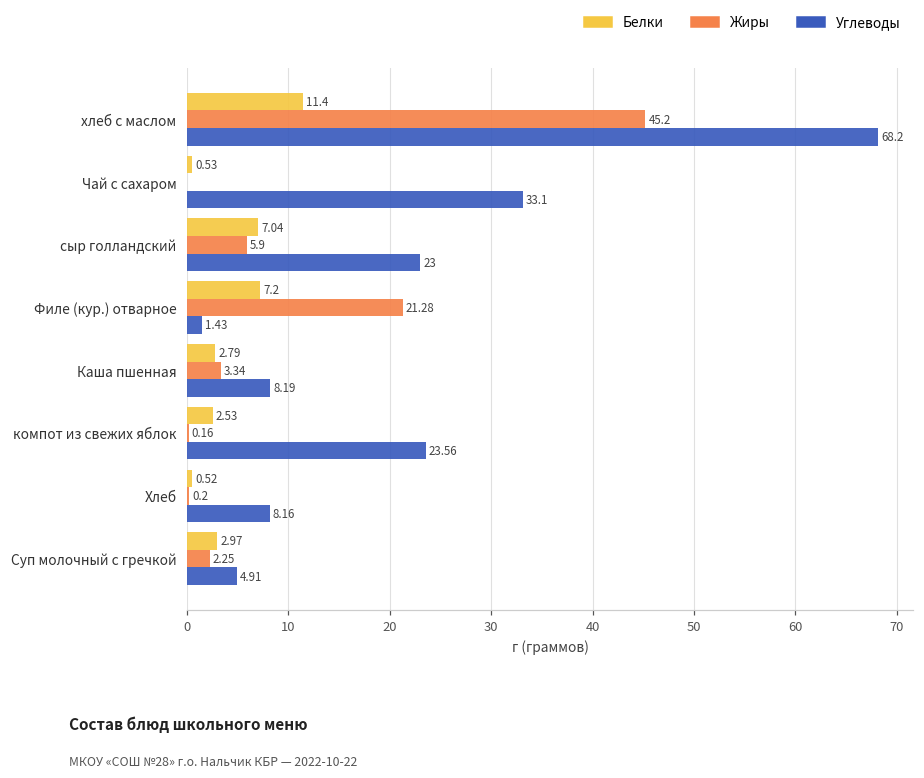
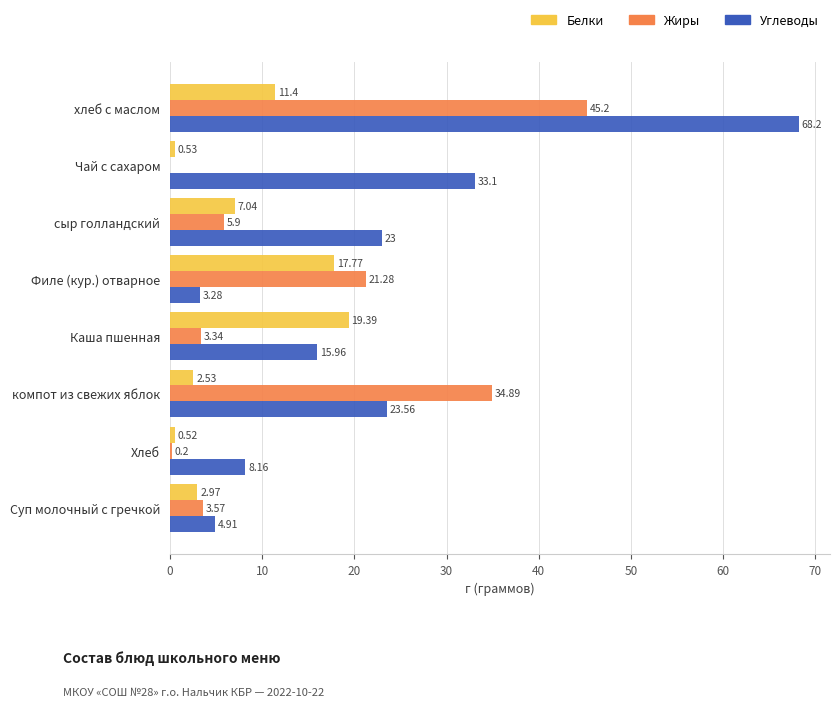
  {
    "Белки": {
      "хлеб с маслом": 11.4,
      "Чай с сахаром": 0.53,
      "сыр голландский": 7.04,
-     "Филе (кур.) отварное": 7.2,
-     "Каша пшенная": 2.79,
+     "Филе (кур.) отварное": 17.77,
+     "Каша пшенная": 19.39,
      "компот из свежих яблок": 2.53,
      "Хлеб": 0.52,
      "Суп молочный с гречкой": 2.97
    },
    "Жиры": {
      "хлеб с маслом": 45.2,
      "сыр голландский": 5.9,
      "Филе (кур.) отварное": 21.28,
      "Каша пшенная": 3.34,
-     "компот из свежих яблок": 0.16,
+     "компот из свежих яблок": 34.89,
      "Хлеб": 0.2,
-     "Суп молочный с гречкой": 2.25
+     "Суп молочный с гречкой": 3.57
    },
    "Углеводы": {
      "хлеб с маслом": 68.2,
      "Чай с сахаром": 33.1,
      "сыр голландский": 23,
-     "Филе (кур.) отварное": 1.43,
-     "Каша пшенная": 8.19,
+     "Филе (кур.) отварное": 3.28,
+     "Каша пшенная": 15.96,
      "компот из свежих яблок": 23.56,
      "Хлеб": 8.16,
      "Суп молочный с гречкой": 4.91
    }
  }
